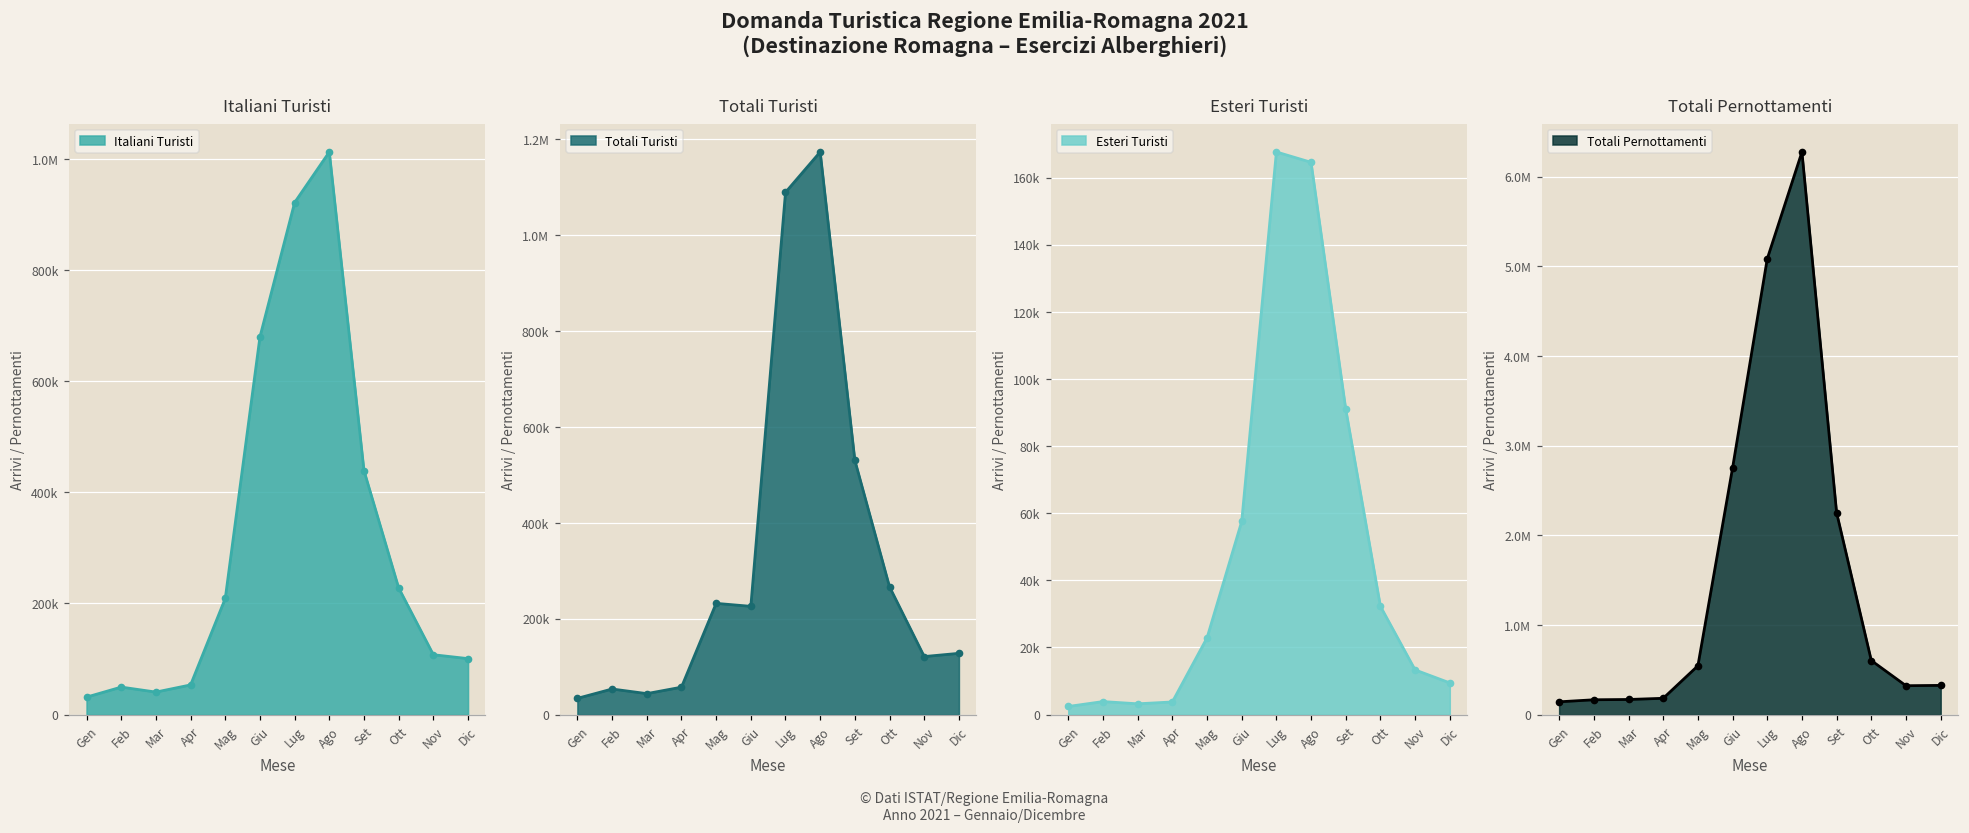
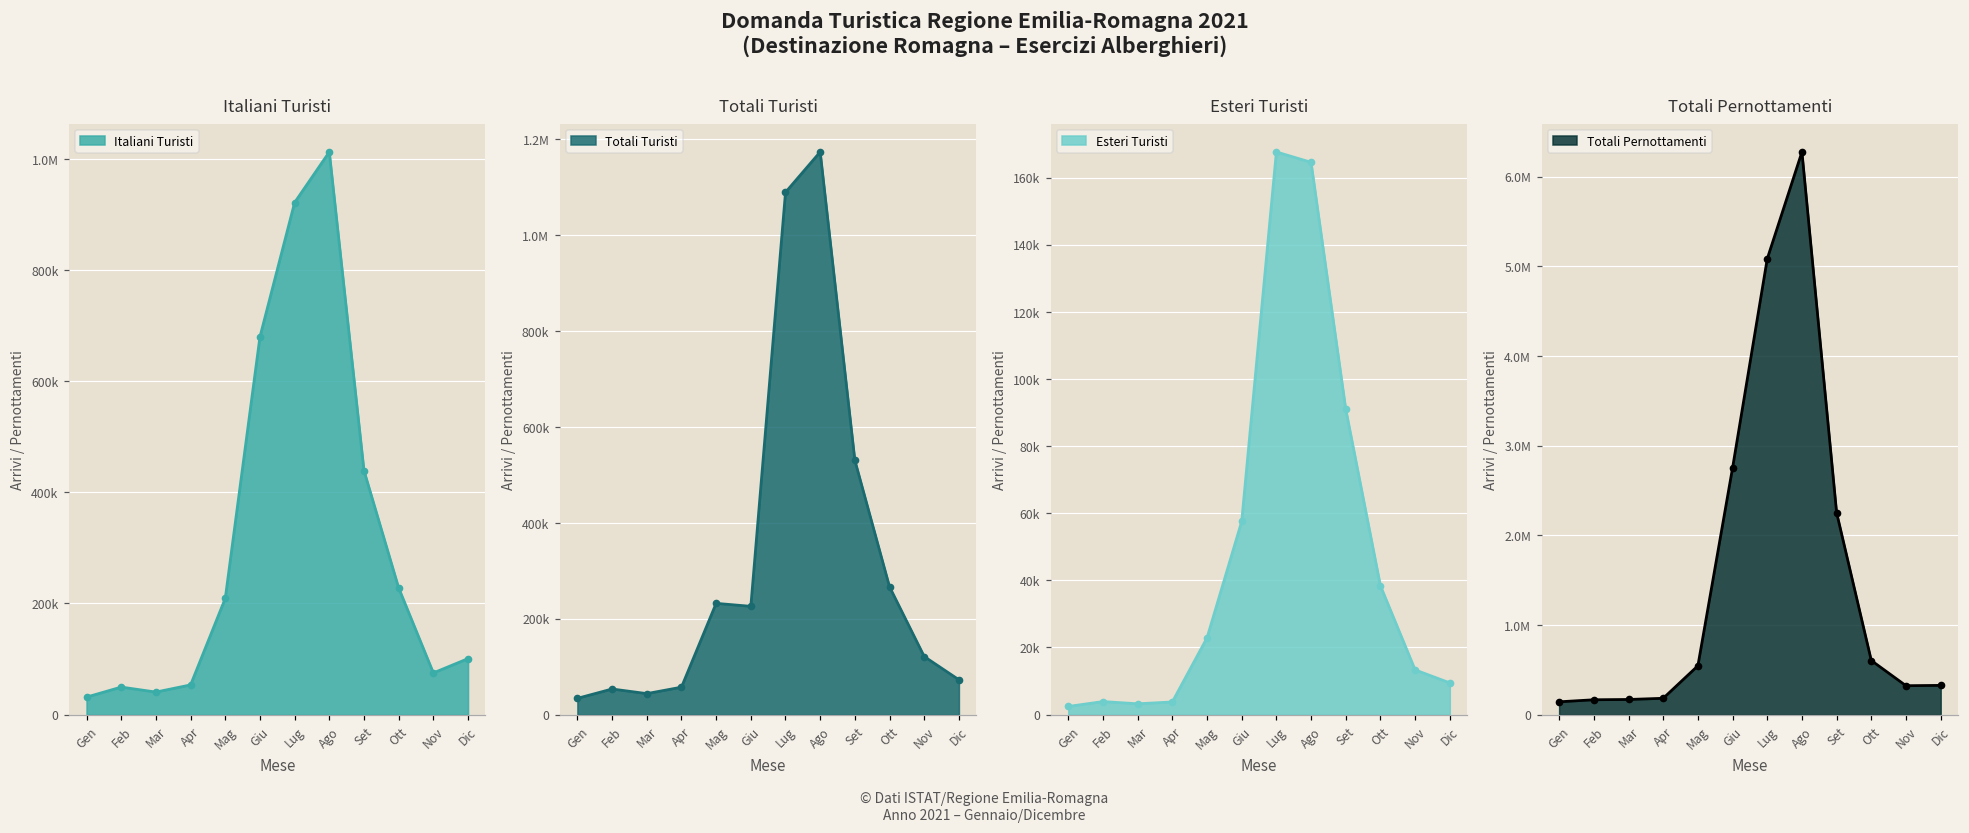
  {
    "Italiani Turisti": {
      "Gen": 30000,
      "Feb": 50000,
      "Mar": 40000,
      "Apr": 50000,
      "Mag": 210000,
      "Giu": 680000,
      "Lug": 920000,
      "Ago": 1010000,
      "Set": 440000,
      "Ott": 230000,
-     "Nov": 110000,
+     "Nov": 70000,
      "Dic": 100000
    },
    "Totali Turisti": {
      "Gen": 30000,
      "Feb": 50000,
      "Mar": 40000,
      "Apr": 60000,
      "Mag": 230000,
      "Giu": 230000,
      "Lug": 1090000,
      "Ago": 1170000,
      "Set": 530000,
      "Ott": 270000,
      "Nov": 120000,
-     "Dic": 130000
+     "Dic": 70000
    },
    "Esteri Turisti": {
      "Gen": 2000,
      "Feb": 4000,
      "Mar": 3000,
      "Apr": 4000,
      "Mag": 23000,
      "Giu": 58000,
      "Lug": 168000,
      "Ago": 165000,
      "Set": 91000,
-     "Ott": 32000,
+     "Ott": 38000,
      "Nov": 13000,
      "Dic": 9000
    },
    "Totali Pernottamenti": {
      "Gen": 100000,
      "Feb": 200000,
      "Mar": 200000,
      "Apr": 200000,
      "Mag": 500000,
      "Giu": 2800000,
      "Lug": 5100000,
      "Ago": 6300000,
      "Set": 2300000,
      "Ott": 600000,
      "Nov": 300000,
      "Dic": 300000
    }
  }
